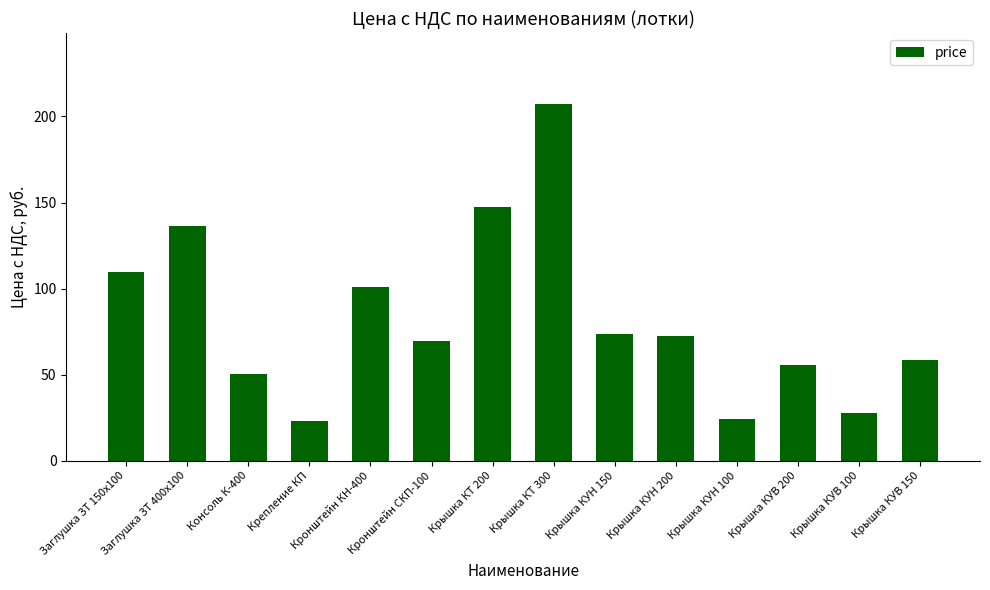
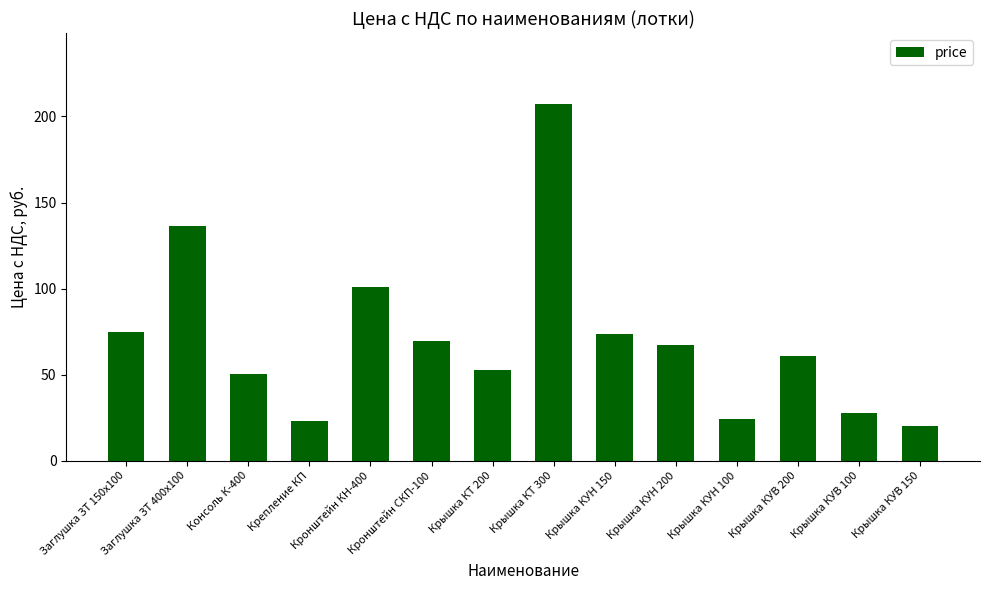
  {
-   "Заглушка ЗТ 150х100": 110,
+   "Заглушка ЗТ 150х100": 75,
    "Заглушка ЗТ 400х100": 136,
    "Консоль К-400": 50,
    "Крепление КП": 23,
    "Кронштейн КН-400": 101,
    "Кронштейн СКП-100": 70,
-   "Крышка КТ 200": 147,
+   "Крышка КТ 200": 53,
    "Крышка КТ 300": 207,
    "Крышка КУН 150": 74,
-   "Крышка КУН 200": 72,
+   "Крышка КУН 200": 67,
    "Крышка КУН 100": 24,
-   "Крышка КУВ 200": 56,
+   "Крышка КУВ 200": 61,
    "Крышка КУВ 100": 28,
-   "Крышка КУВ 150": 59
+   "Крышка КУВ 150": 20
  }
